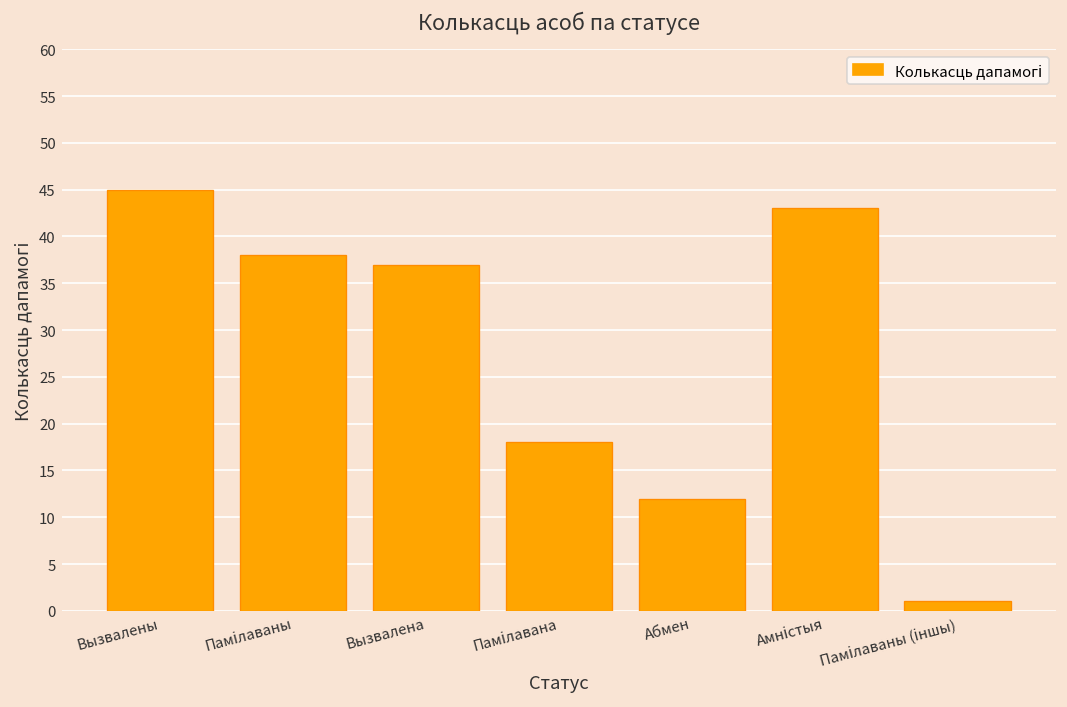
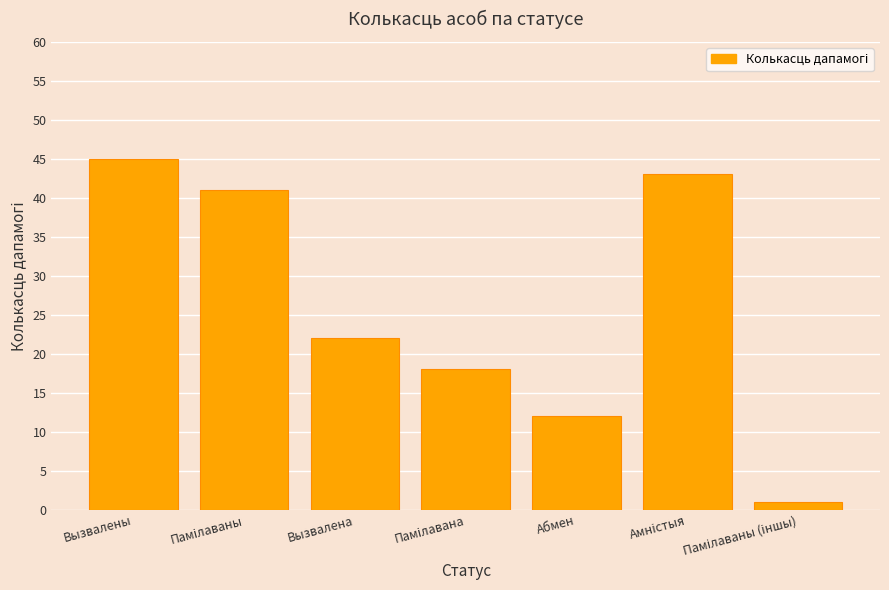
  {
    "Вызвалены": 45,
-   "Памілаваны": 38,
-   "Вызвалена": 37,
+   "Памілаваны": 41,
+   "Вызвалена": 22,
    "Памілавана": 18,
    "Абмен": 12,
    "Амністыя": 43,
    "Памілаваны (іншы)": 1
  }
